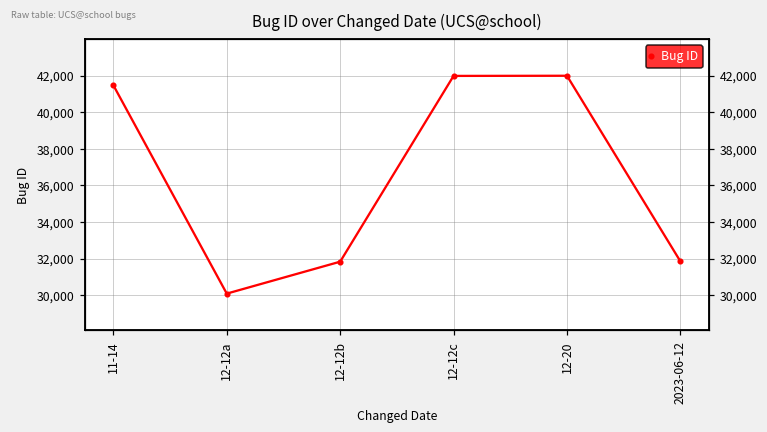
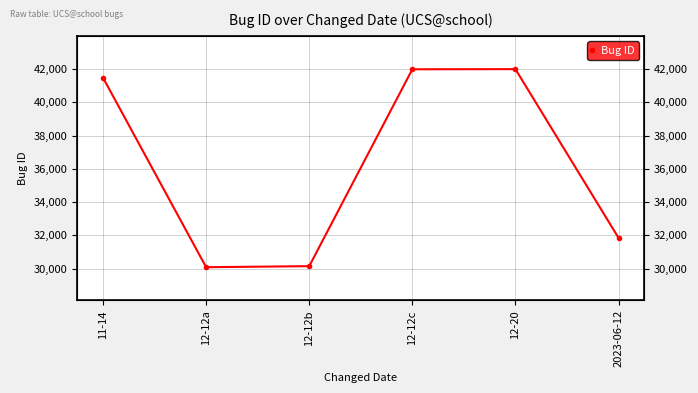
  {
    "11-14": "41,500",
    "12-12a": "30,100",
-   "12-12b": "31,800",
+   "12-12b": "30,200",
    "12-12c": "42,000",
    "12-20": "42,000",
    "2023-06-12": "31,900"
  }
